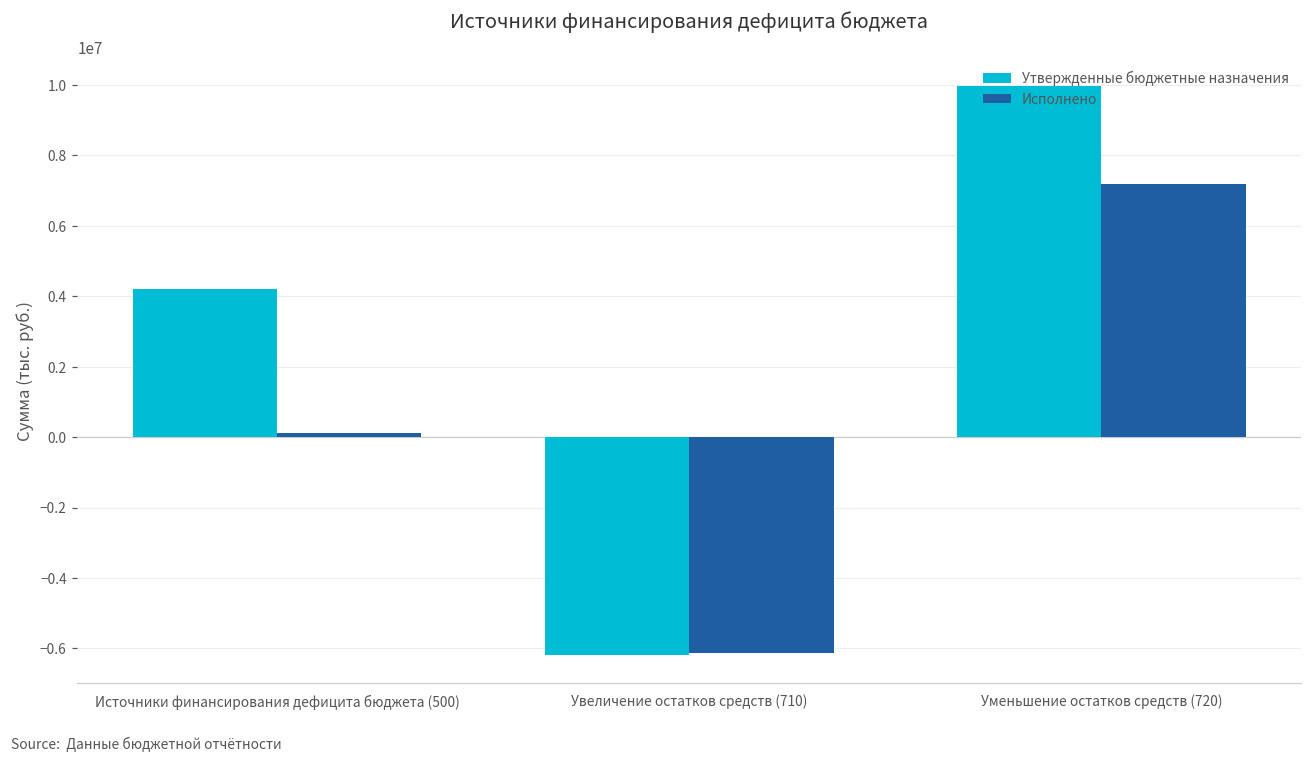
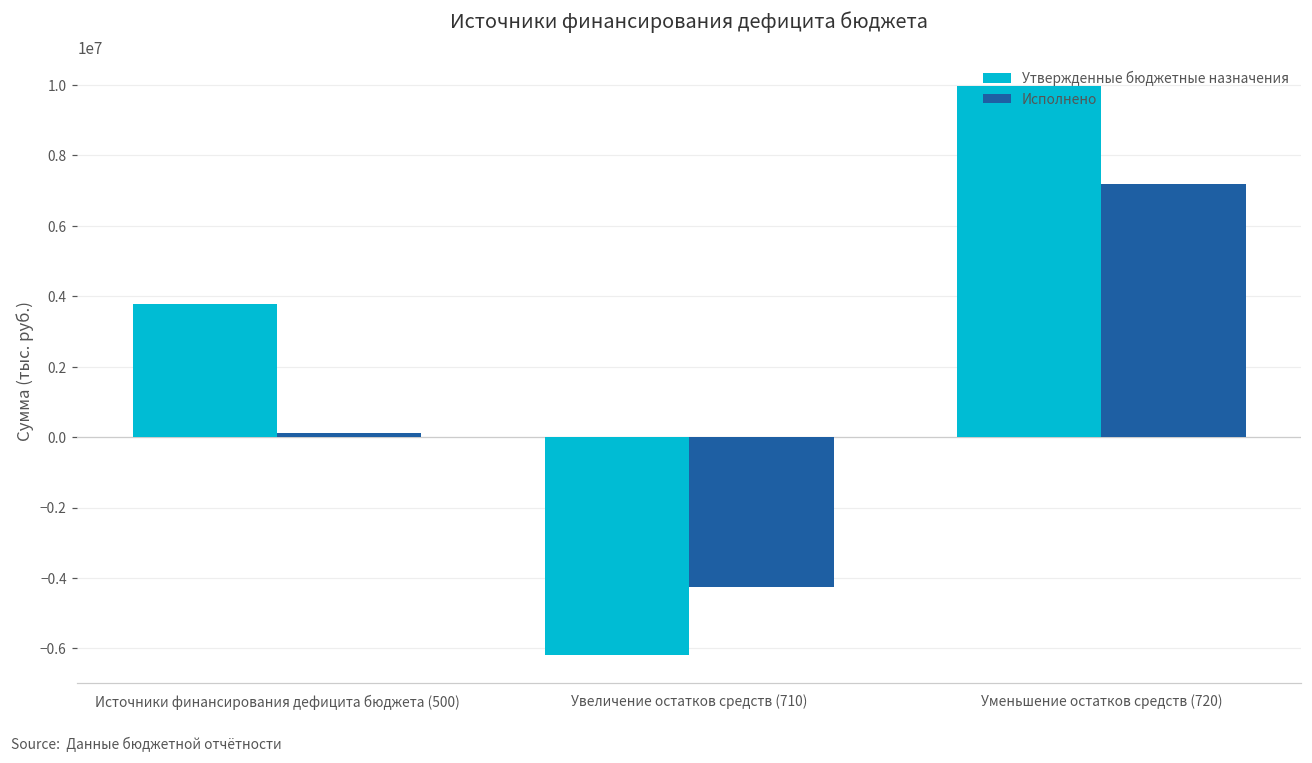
  {
    "Утвержденные бюджетные назначения": {
-     "Источники финансирования дефицита бюджета (500)": 4200000,
+     "Источники финансирования дефицита бюджета (500)": 3800000,
      "Увеличение остатков средств (710)": -6200000,
      "Уменьшение остатков средств (720)": 10000000
    },
    "Исполнено": {
      "Источники финансирования дефицита бюджета (500)": 100000,
-     "Увеличение остатков средств (710)": -6100000,
+     "Увеличение остатков средств (710)": -4300000,
      "Уменьшение остатков средств (720)": 7200000
    }
  }
